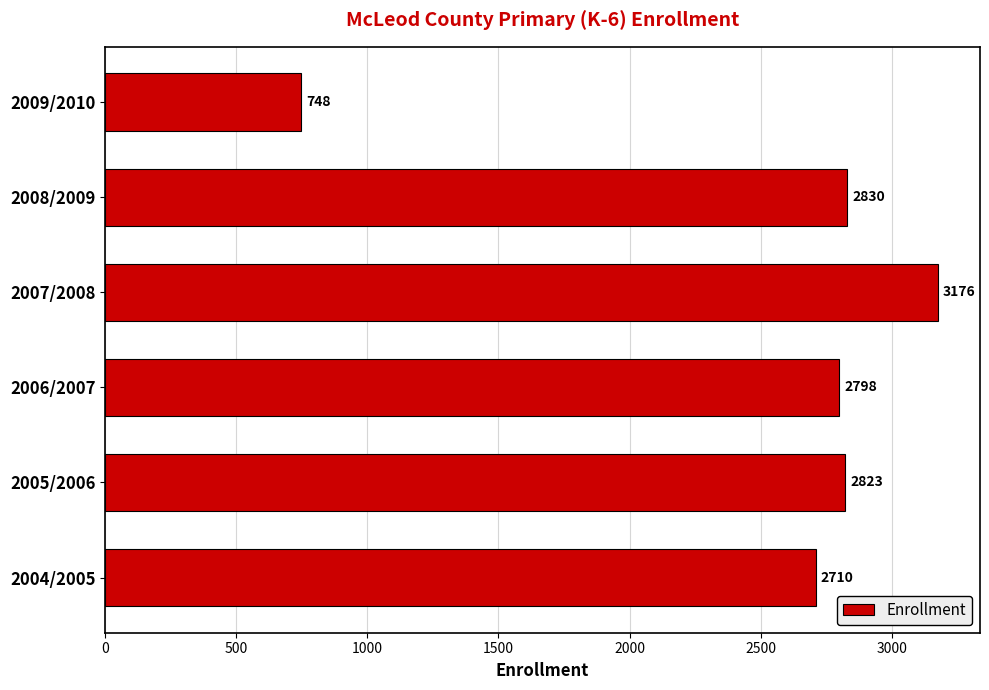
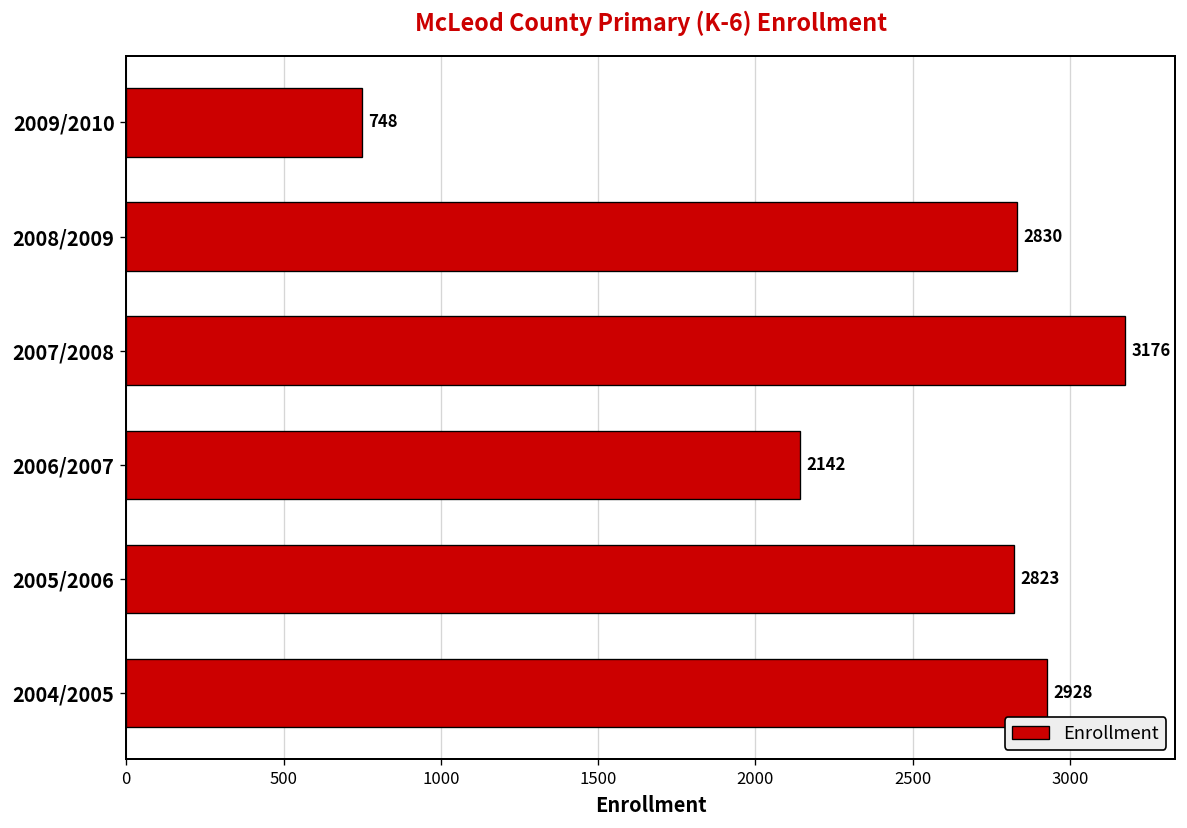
  {
    "2009/2010": 748,
    "2008/2009": 2830,
    "2007/2008": 3176,
-   "2006/2007": 2798,
+   "2006/2007": 2142,
    "2005/2006": 2823,
-   "2004/2005": 2710
+   "2004/2005": 2928
  }
